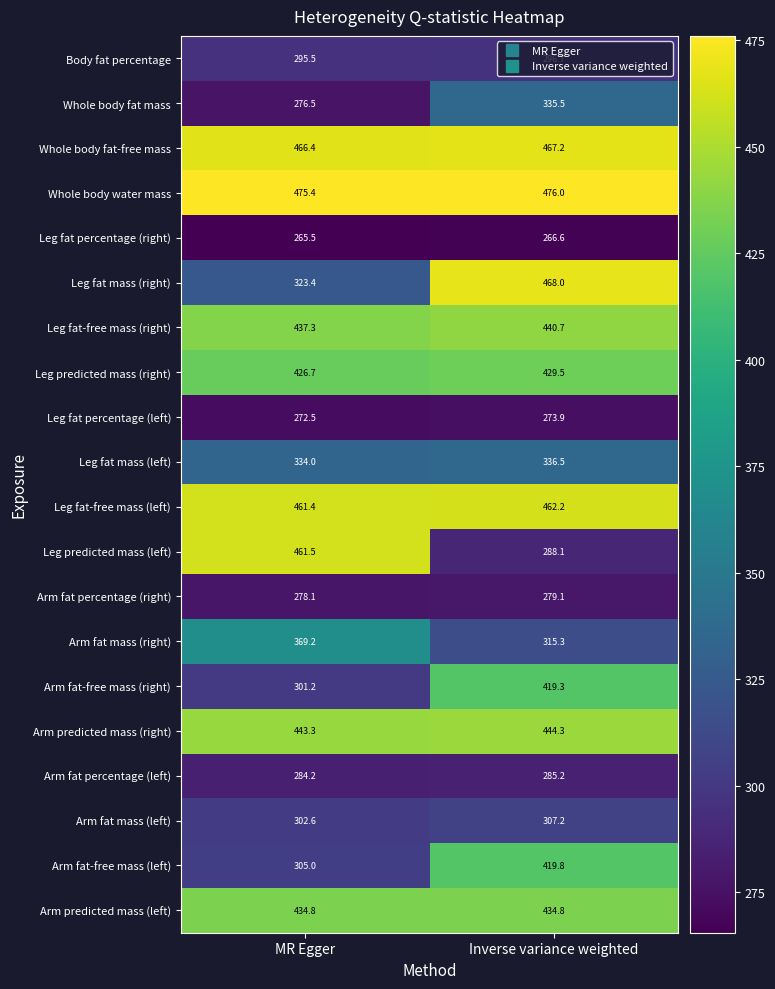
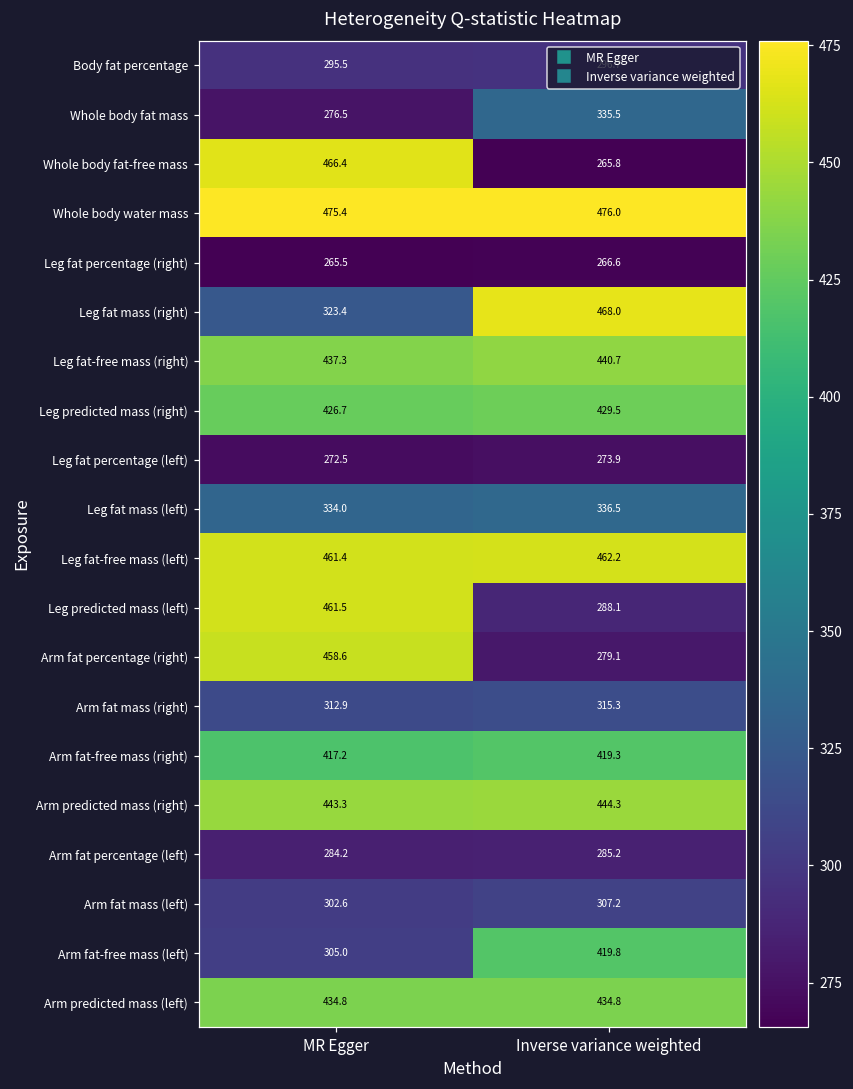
  {
    "Body fat percentage": {
      "MR Egger": 295.5
    },
    "Whole body fat mass": {
      "MR Egger": 276.5,
      "Inverse variance weighted": 335.5
    },
    "Whole body fat-free mass": {
      "MR Egger": 466.4,
-     "Inverse variance weighted": 467.2
+     "Inverse variance weighted": 265.8
    },
    "Whole body water mass": {
      "MR Egger": 475.4,
      "Inverse variance weighted": 476.0
    },
    "Leg fat percentage (right)": {
      "MR Egger": 265.5,
      "Inverse variance weighted": 266.6
    },
    "Leg fat mass (right)": {
      "MR Egger": 323.4,
      "Inverse variance weighted": 468.0
    },
    "Leg fat-free mass (right)": {
      "MR Egger": 437.3,
      "Inverse variance weighted": 440.7
    },
    "Leg predicted mass (right)": {
      "MR Egger": 426.7,
      "Inverse variance weighted": 429.5
    },
    "Leg fat percentage (left)": {
      "MR Egger": 272.5,
      "Inverse variance weighted": 273.9
    },
    "Leg fat mass (left)": {
      "MR Egger": 334.0,
      "Inverse variance weighted": 336.5
    },
    "Leg fat-free mass (left)": {
      "MR Egger": 461.4,
      "Inverse variance weighted": 462.2
    },
    "Leg predicted mass (left)": {
      "MR Egger": 461.5,
      "Inverse variance weighted": 288.1
    },
    "Arm fat percentage (right)": {
-     "MR Egger": 278.1,
+     "MR Egger": 458.6,
      "Inverse variance weighted": 279.1
    },
    "Arm fat mass (right)": {
-     "MR Egger": 369.2,
+     "MR Egger": 312.9,
      "Inverse variance weighted": 315.3
    },
    "Arm fat-free mass (right)": {
-     "MR Egger": 301.2,
+     "MR Egger": 417.2,
      "Inverse variance weighted": 419.3
    },
    "Arm predicted mass (right)": {
      "MR Egger": 443.3,
      "Inverse variance weighted": 444.3
    },
    "Arm fat percentage (left)": {
      "MR Egger": 284.2,
      "Inverse variance weighted": 285.2
    },
    "Arm fat mass (left)": {
      "MR Egger": 302.6,
      "Inverse variance weighted": 307.2
    },
    "Arm fat-free mass (left)": {
      "MR Egger": 305.0,
      "Inverse variance weighted": 419.8
    },
    "Arm predicted mass (left)": {
      "MR Egger": 434.8,
      "Inverse variance weighted": 434.8
    }
  }
